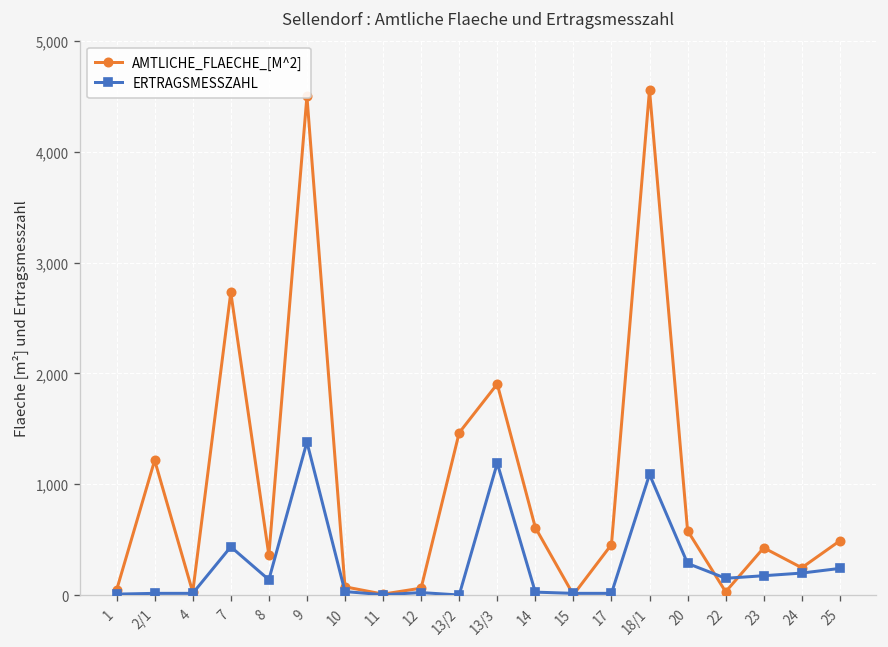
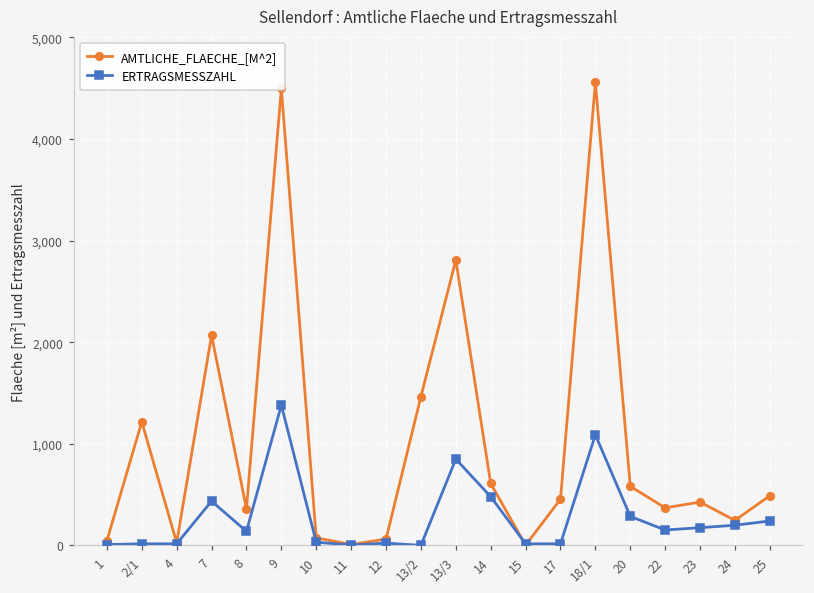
  {
    "AMTLICHE_FLAECHE_[M^2]": {
      "1": "0",
      "2/1": "1,200",
-     "7": "2,700",
+     "7": "2,100",
      "8": "400",
      "9": "4,500",
      "10": "100",
      "12": "100",
      "13/2": "1,500",
-     "13/3": "1,900",
+     "13/3": "2,800",
      "14": "600",
      "17": "500",
      "18/1": "4,600",
      "20": "600",
-     "22": "0",
+     "22": "400",
      "23": "400",
      "24": "200",
      "25": "500"
    },
    "ERTRAGSMESSZAHL": {
      "1": "0",
      "2/1": "0",
      "7": "400",
      "8": "100",
      "9": "1,400",
      "10": "0",
      "12": "0",
      "13/2": "0",
-     "13/3": "1,200",
-     "14": "0",
+     "13/3": "800",
+     "14": "500",
      "17": "0",
      "18/1": "1,100",
      "20": "300",
      "22": "200",
      "23": "200",
      "24": "200",
      "25": "200"
    }
  }
